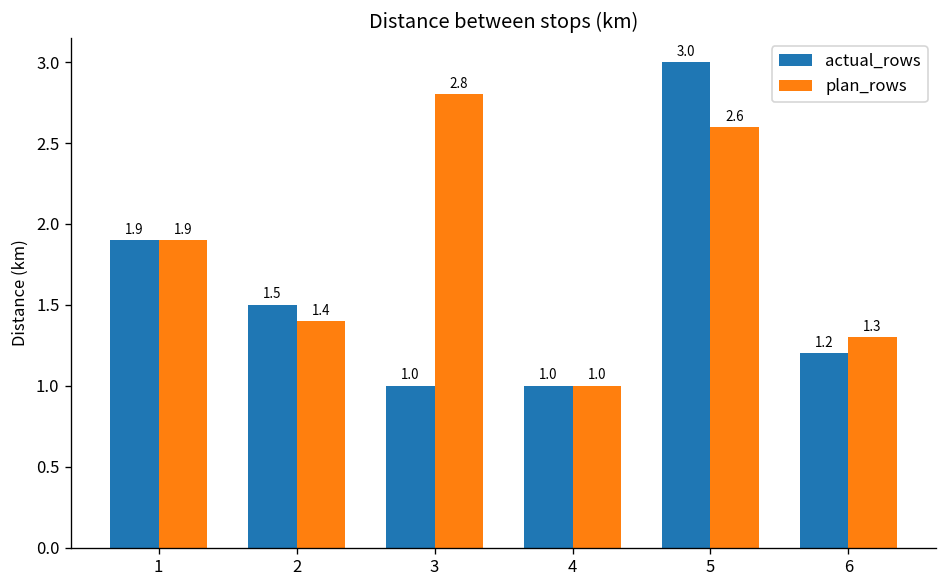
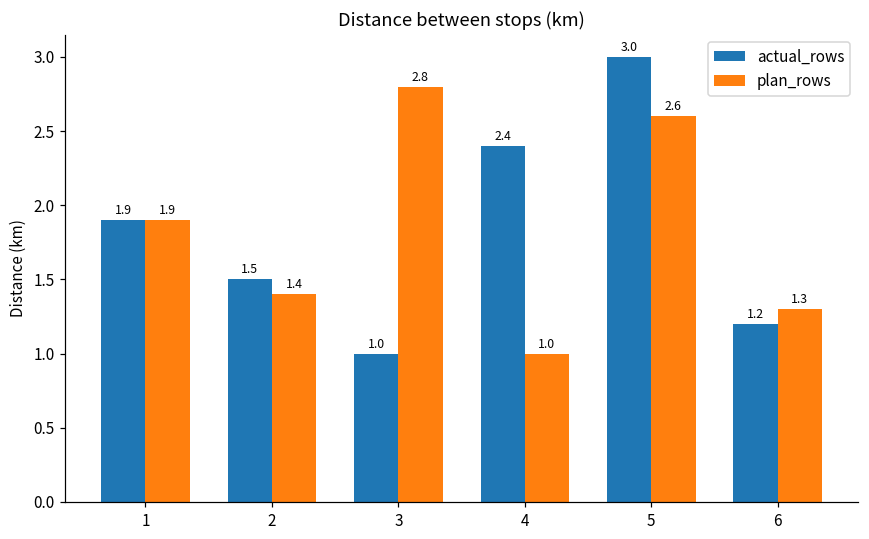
  {
    "actual_rows": {
      "1": 1.9,
      "2": 1.5,
      "3": 1.0,
-     "4": 1.0,
+     "4": 2.4,
      "5": 3.0,
      "6": 1.2
    },
    "plan_rows": {
      "1": 1.9,
      "2": 1.4,
      "3": 2.8,
      "4": 1.0,
      "5": 2.6,
      "6": 1.3
    }
  }
